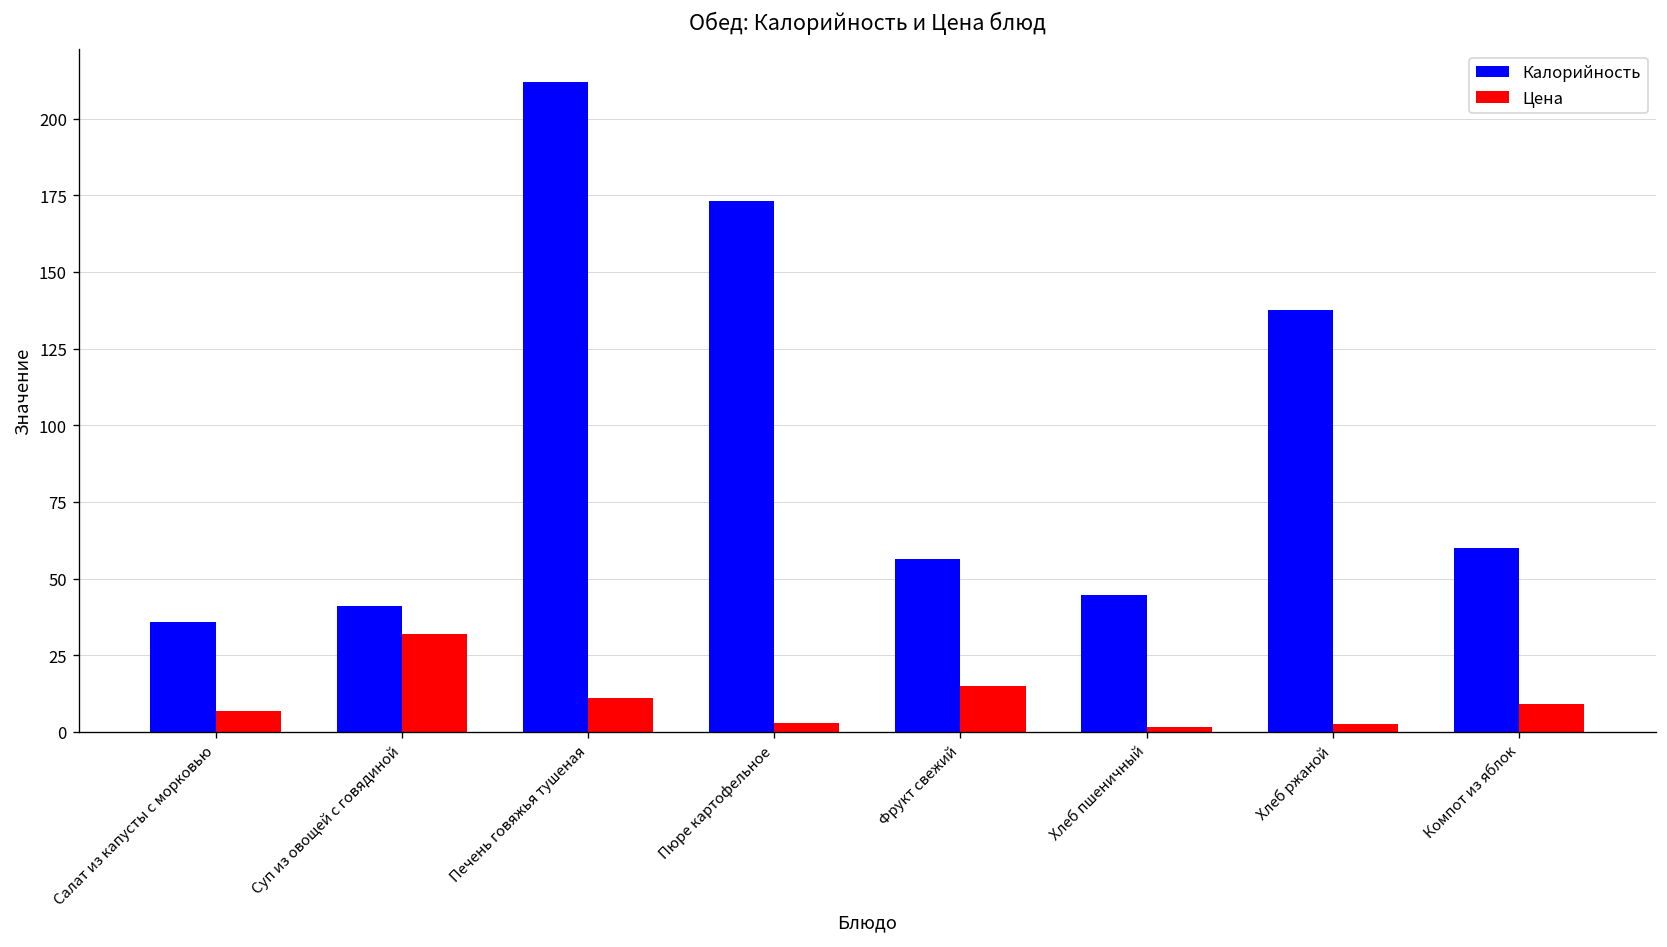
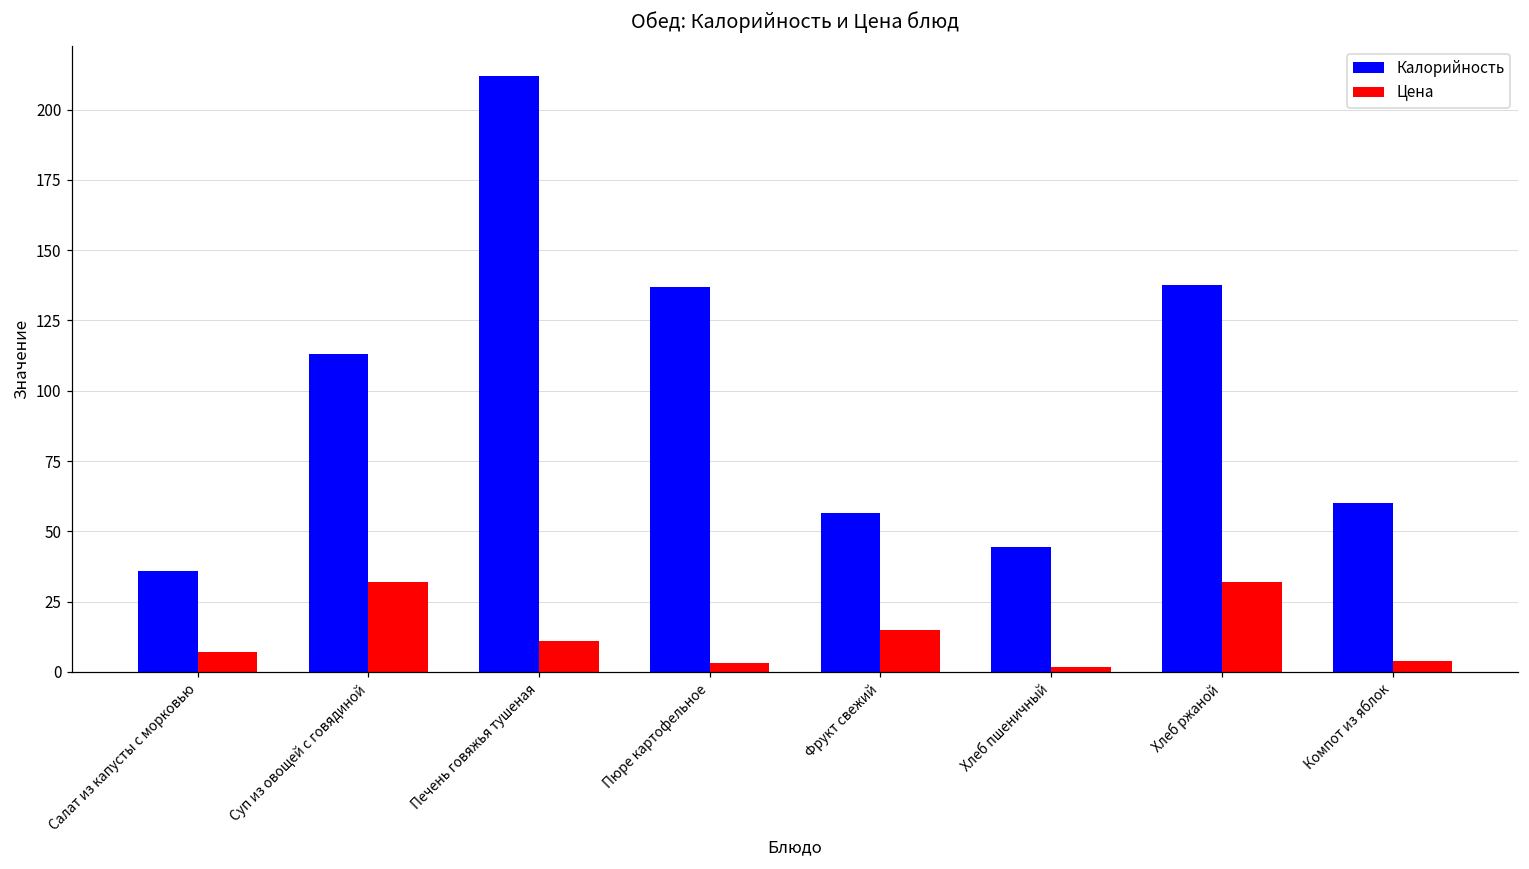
  {
    "Калорийность": {
      "Салат из капусты с морковью": 36,
-     "Суп из овощей с говядиной": 41,
+     "Суп из овощей с говядиной": 113,
      "Печень говяжья тушеная": 212,
-     "Пюре картофельное": 173,
+     "Пюре картофельное": 137,
      "Фрукт свежий": 56,
      "Хлеб пшеничный": 45,
      "Хлеб ржаной": 138,
      "Компот из яблок": 60
    },
    "Цена": {
      "Салат из капусты с морковью": 7,
      "Суп из овощей с говядиной": 32,
      "Печень говяжья тушеная": 11,
      "Пюре картофельное": 3,
      "Фрукт свежий": 15,
      "Хлеб пшеничный": 2,
-     "Хлеб ржаной": 3,
-     "Компот из яблок": 9
+     "Хлеб ржаной": 32,
+     "Компот из яблок": 4
    }
  }
